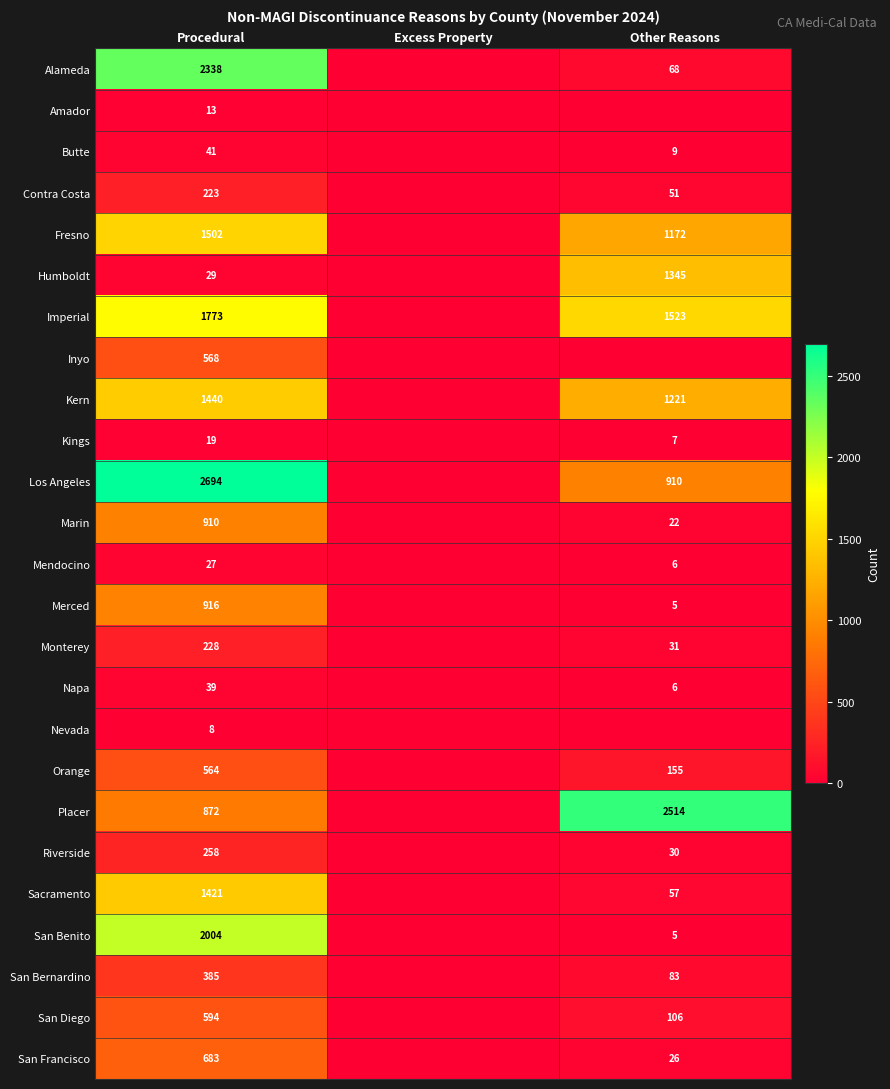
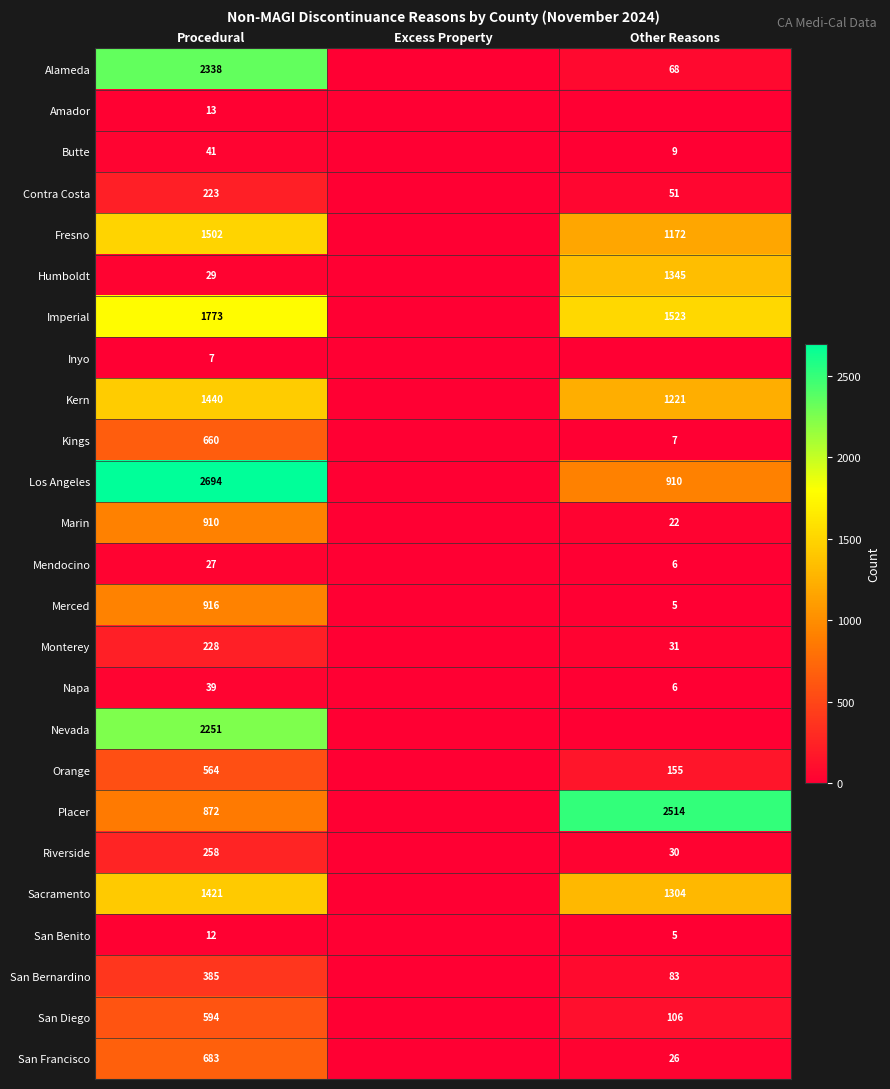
  {
    "Alameda": {
      "Procedural": 2338,
      "Other Reasons": 68
    },
    "Amador": {
      "Procedural": 13
    },
    "Butte": {
      "Procedural": 41,
      "Other Reasons": 9
    },
    "Contra Costa": {
      "Procedural": 223,
      "Other Reasons": 51
    },
    "Fresno": {
      "Procedural": 1502,
      "Other Reasons": 1172
    },
    "Humboldt": {
      "Procedural": 29,
      "Other Reasons": 1345
    },
    "Imperial": {
      "Procedural": 1773,
      "Other Reasons": 1523
    },
    "Inyo": {
-     "Procedural": 568
+     "Procedural": 7
    },
    "Kern": {
      "Procedural": 1440,
      "Other Reasons": 1221
    },
    "Kings": {
-     "Procedural": 19,
+     "Procedural": 660,
      "Other Reasons": 7
    },
    "Los Angeles": {
      "Procedural": 2694,
      "Other Reasons": 910
    },
    "Marin": {
      "Procedural": 910,
      "Other Reasons": 22
    },
    "Mendocino": {
      "Procedural": 27,
      "Other Reasons": 6
    },
    "Merced": {
      "Procedural": 916,
      "Other Reasons": 5
    },
    "Monterey": {
      "Procedural": 228,
      "Other Reasons": 31
    },
    "Napa": {
      "Procedural": 39,
      "Other Reasons": 6
    },
    "Nevada": {
-     "Procedural": 8
+     "Procedural": 2251
    },
    "Orange": {
      "Procedural": 564,
      "Other Reasons": 155
    },
    "Placer": {
      "Procedural": 872,
      "Other Reasons": 2514
    },
    "Riverside": {
      "Procedural": 258,
      "Other Reasons": 30
    },
    "Sacramento": {
      "Procedural": 1421,
-     "Other Reasons": 57
+     "Other Reasons": 1304
    },
    "San Benito": {
-     "Procedural": 2004,
+     "Procedural": 12,
      "Other Reasons": 5
    },
    "San Bernardino": {
      "Procedural": 385,
      "Other Reasons": 83
    },
    "San Diego": {
      "Procedural": 594,
      "Other Reasons": 106
    },
    "San Francisco": {
      "Procedural": 683,
      "Other Reasons": 26
    }
  }
